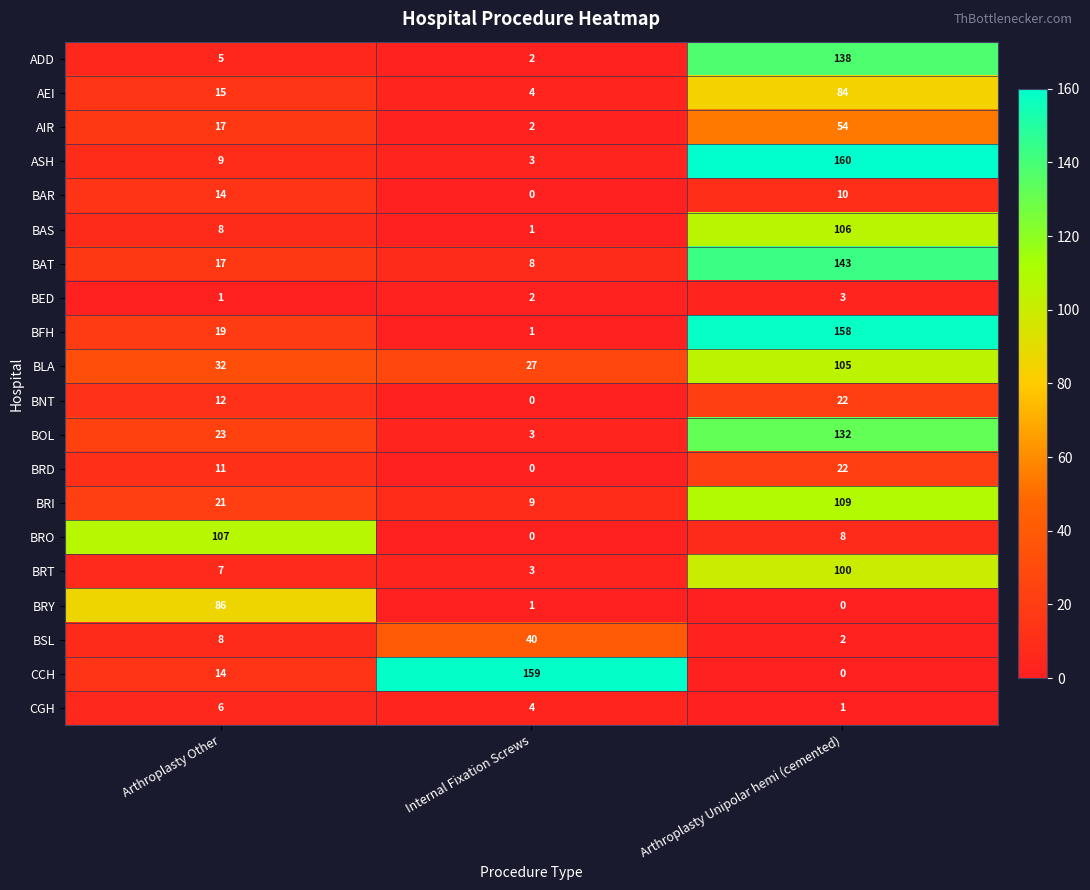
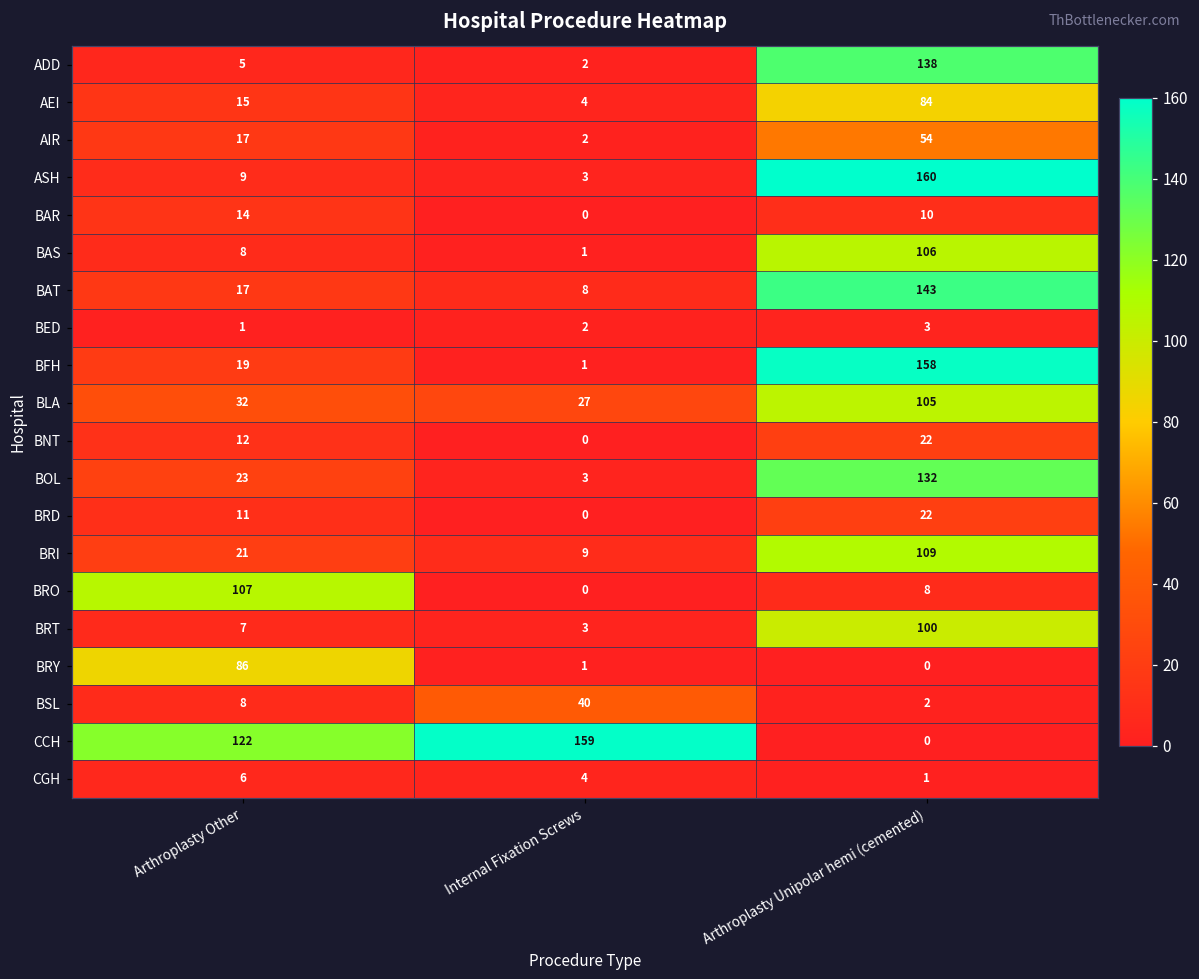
  {
    "ADD": {
      "Arthroplasty Other": 5,
      "Internal Fixation Screws": 2,
      "Arthroplasty Unipolar hemi (cemented)": 138
    },
    "AEI": {
      "Arthroplasty Other": 15,
      "Internal Fixation Screws": 4,
      "Arthroplasty Unipolar hemi (cemented)": 84
    },
    "AIR": {
      "Arthroplasty Other": 17,
      "Internal Fixation Screws": 2,
      "Arthroplasty Unipolar hemi (cemented)": 54
    },
    "ASH": {
      "Arthroplasty Other": 9,
      "Internal Fixation Screws": 3,
      "Arthroplasty Unipolar hemi (cemented)": 160
    },
    "BAR": {
      "Arthroplasty Other": 14,
      "Internal Fixation Screws": 0,
      "Arthroplasty Unipolar hemi (cemented)": 10
    },
    "BAS": {
      "Arthroplasty Other": 8,
      "Internal Fixation Screws": 1,
      "Arthroplasty Unipolar hemi (cemented)": 106
    },
    "BAT": {
      "Arthroplasty Other": 17,
      "Internal Fixation Screws": 8,
      "Arthroplasty Unipolar hemi (cemented)": 143
    },
    "BED": {
      "Arthroplasty Other": 1,
      "Internal Fixation Screws": 2,
      "Arthroplasty Unipolar hemi (cemented)": 3
    },
    "BFH": {
      "Arthroplasty Other": 19,
      "Internal Fixation Screws": 1,
      "Arthroplasty Unipolar hemi (cemented)": 158
    },
    "BLA": {
      "Arthroplasty Other": 32,
      "Internal Fixation Screws": 27,
      "Arthroplasty Unipolar hemi (cemented)": 105
    },
    "BNT": {
      "Arthroplasty Other": 12,
      "Internal Fixation Screws": 0,
      "Arthroplasty Unipolar hemi (cemented)": 22
    },
    "BOL": {
      "Arthroplasty Other": 23,
      "Internal Fixation Screws": 3,
      "Arthroplasty Unipolar hemi (cemented)": 132
    },
    "BRD": {
      "Arthroplasty Other": 11,
      "Internal Fixation Screws": 0,
      "Arthroplasty Unipolar hemi (cemented)": 22
    },
    "BRI": {
      "Arthroplasty Other": 21,
      "Internal Fixation Screws": 9,
      "Arthroplasty Unipolar hemi (cemented)": 109
    },
    "BRO": {
      "Arthroplasty Other": 107,
      "Internal Fixation Screws": 0,
      "Arthroplasty Unipolar hemi (cemented)": 8
    },
    "BRT": {
      "Arthroplasty Other": 7,
      "Internal Fixation Screws": 3,
      "Arthroplasty Unipolar hemi (cemented)": 100
    },
    "BRY": {
      "Arthroplasty Other": 86,
      "Internal Fixation Screws": 1,
      "Arthroplasty Unipolar hemi (cemented)": 0
    },
    "BSL": {
      "Arthroplasty Other": 8,
      "Internal Fixation Screws": 40,
      "Arthroplasty Unipolar hemi (cemented)": 2
    },
    "CCH": {
-     "Arthroplasty Other": 14,
+     "Arthroplasty Other": 122,
      "Internal Fixation Screws": 159,
      "Arthroplasty Unipolar hemi (cemented)": 0
    },
    "CGH": {
      "Arthroplasty Other": 6,
      "Internal Fixation Screws": 4,
      "Arthroplasty Unipolar hemi (cemented)": 1
    }
  }
